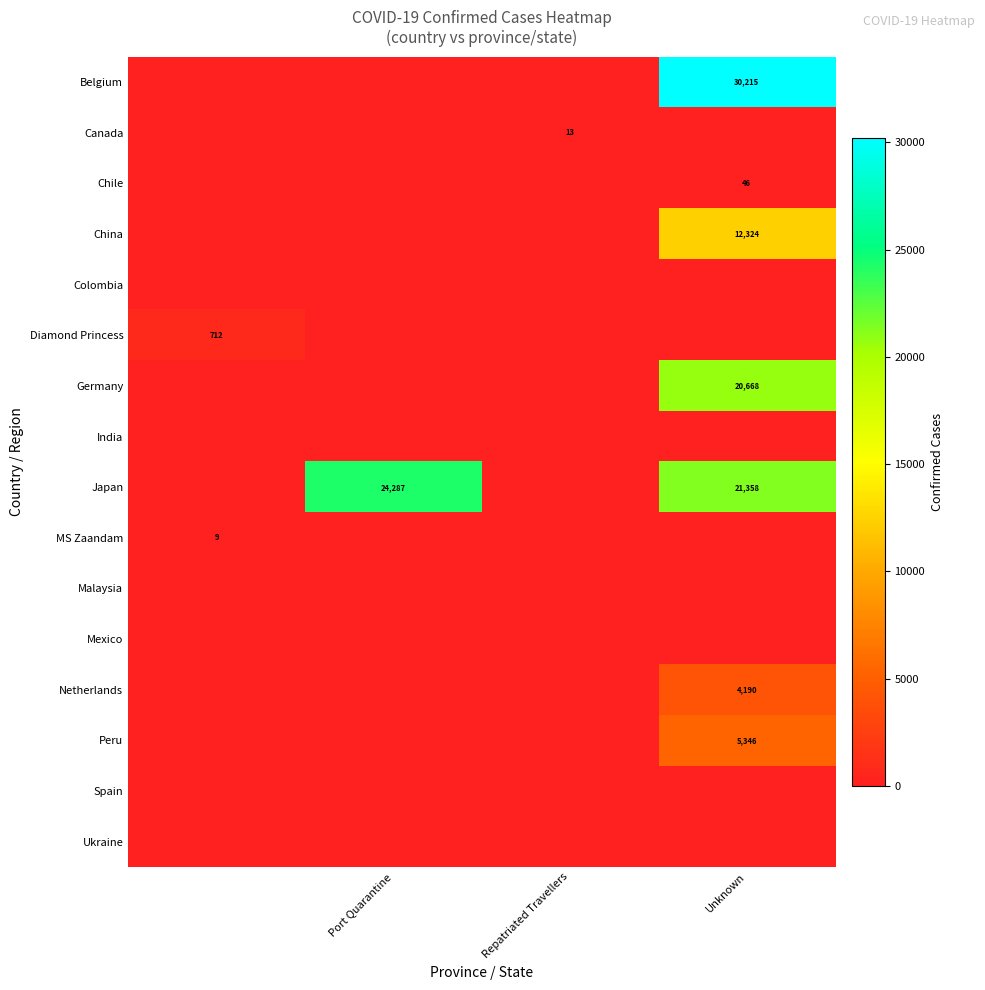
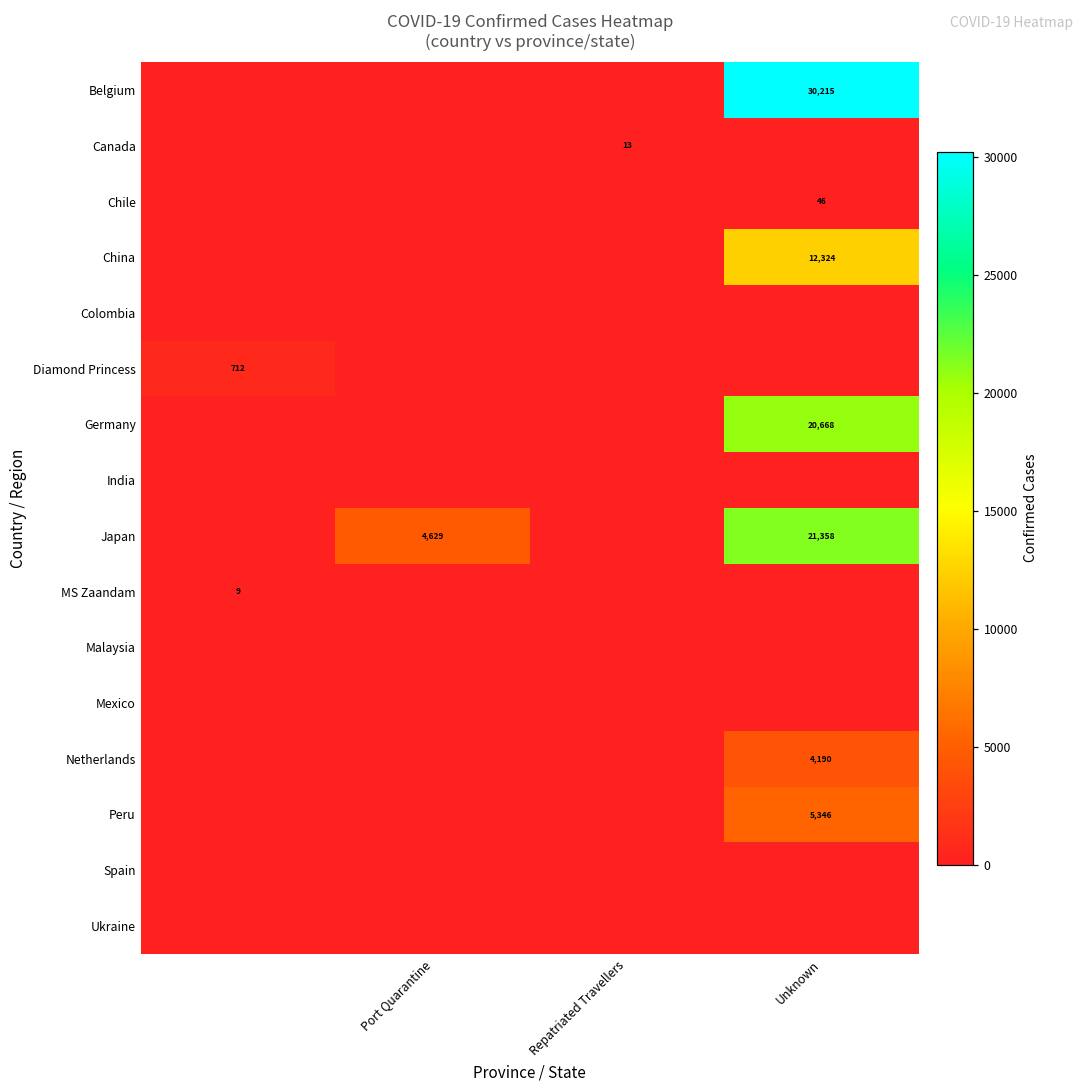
  {
    "Belgium": {
      "Unknown": "30,215"
    },
    "Canada": {
      "Repatriated Travellers": "13"
    },
    "Chile": {
      "Unknown": "46"
    },
    "China": {
      "Unknown": "12,324"
    },
    "Germany": {
      "Unknown": "20,668"
    },
    "Japan": {
-     "Port Quarantine": "24,287",
+     "Port Quarantine": "4,629",
      "Unknown": "21,358"
    },
    "Netherlands": {
      "Unknown": "4,190"
    },
    "Peru": {
      "Unknown": "5,346"
    }
  }
